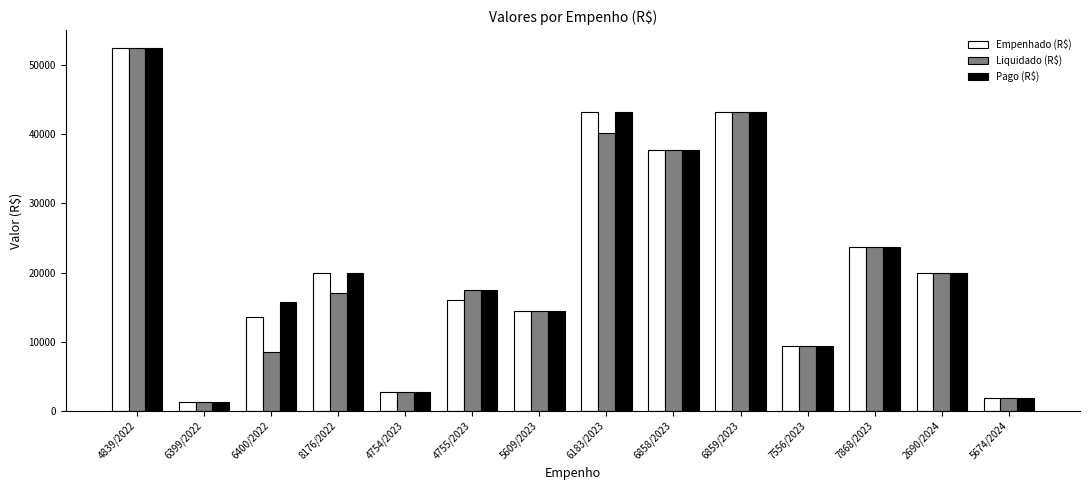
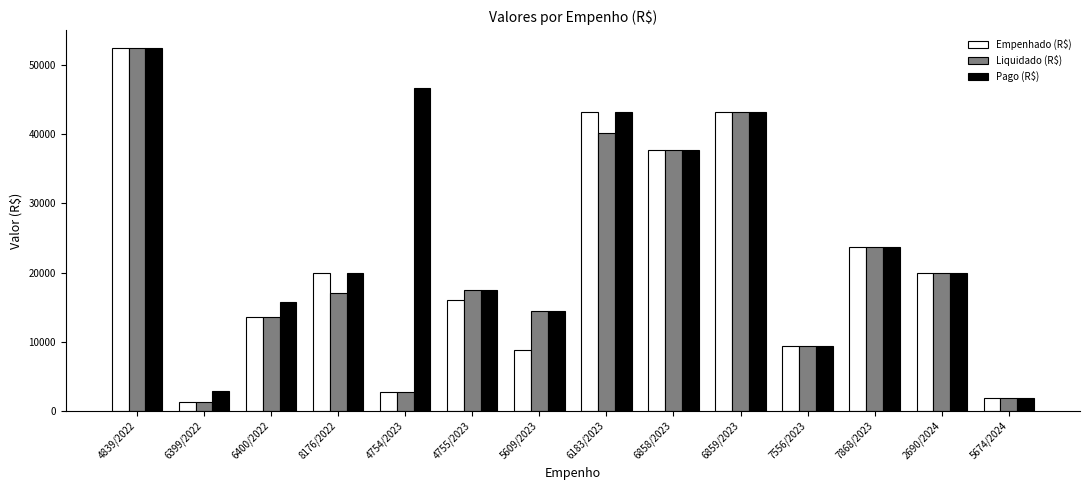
  {
    "Empenhado (R$)": {
      "4839/2022": 52000,
      "6399/2022": 1000,
      "6400/2022": 13000,
      "8176/2022": 20000,
      "4754/2023": 3000,
      "4755/2023": 16000,
-     "5609/2023": 14000,
+     "5609/2023": 9000,
      "6183/2023": 43000,
      "6858/2023": 38000,
      "6859/2023": 43000,
      "7556/2023": 9000,
      "7868/2023": 24000,
      "2690/2024": 20000,
      "5674/2024": 2000
    },
    "Liquidado (R$)": {
      "4839/2022": 52000,
      "6399/2022": 1000,
-     "6400/2022": 8000,
+     "6400/2022": 13000,
      "8176/2022": 17000,
      "4754/2023": 3000,
      "4755/2023": 17000,
      "5609/2023": 14000,
      "6183/2023": 40000,
      "6858/2023": 38000,
      "6859/2023": 43000,
      "7556/2023": 9000,
      "7868/2023": 24000,
      "2690/2024": 20000,
      "5674/2024": 2000
    },
    "Pago (R$)": {
      "4839/2022": 52000,
-     "6399/2022": 1000,
+     "6399/2022": 3000,
      "6400/2022": 16000,
      "8176/2022": 20000,
-     "4754/2023": 3000,
+     "4754/2023": 47000,
      "4755/2023": 17000,
      "5609/2023": 14000,
      "6183/2023": 43000,
      "6858/2023": 38000,
      "6859/2023": 43000,
      "7556/2023": 9000,
      "7868/2023": 24000,
      "2690/2024": 20000,
      "5674/2024": 2000
    }
  }
